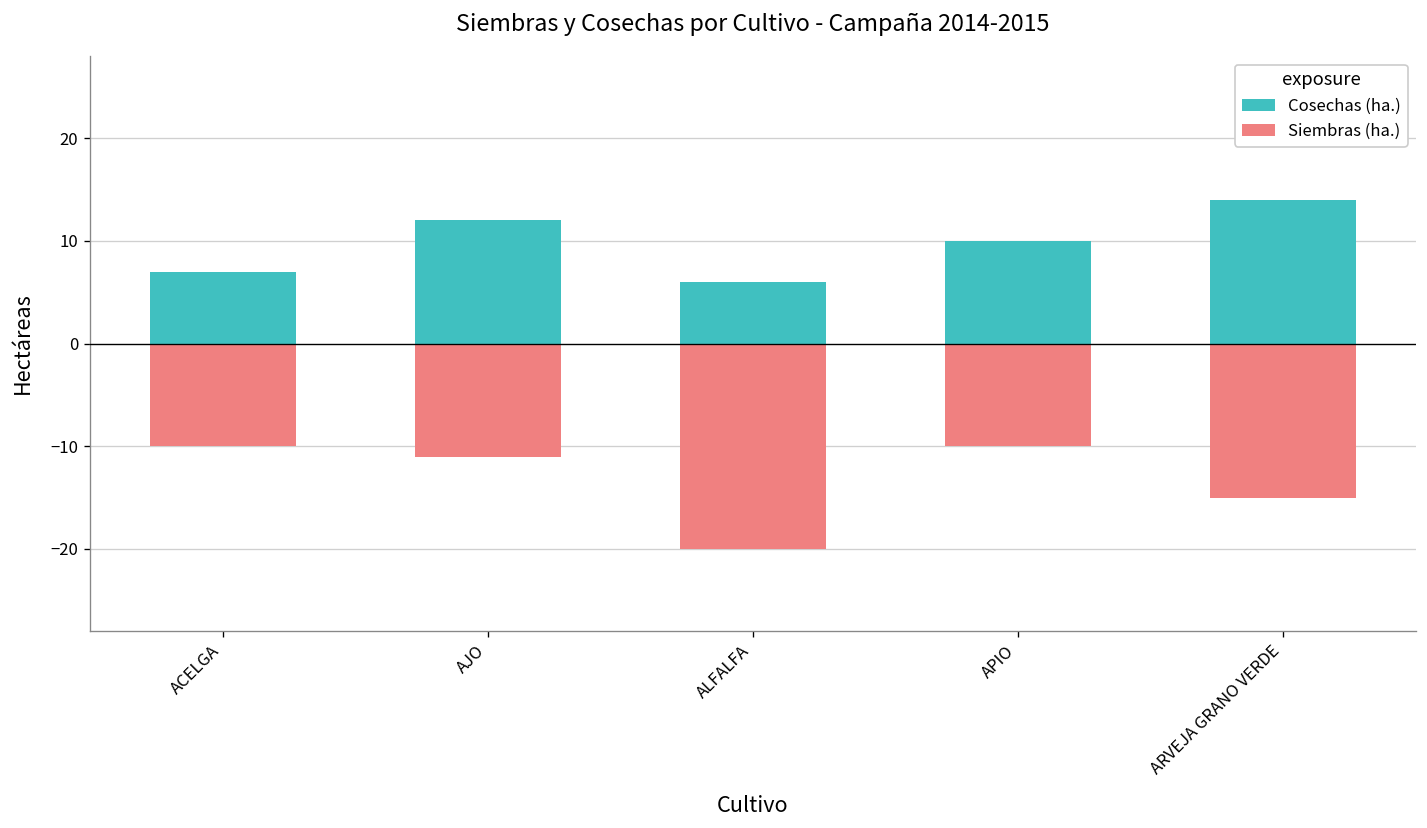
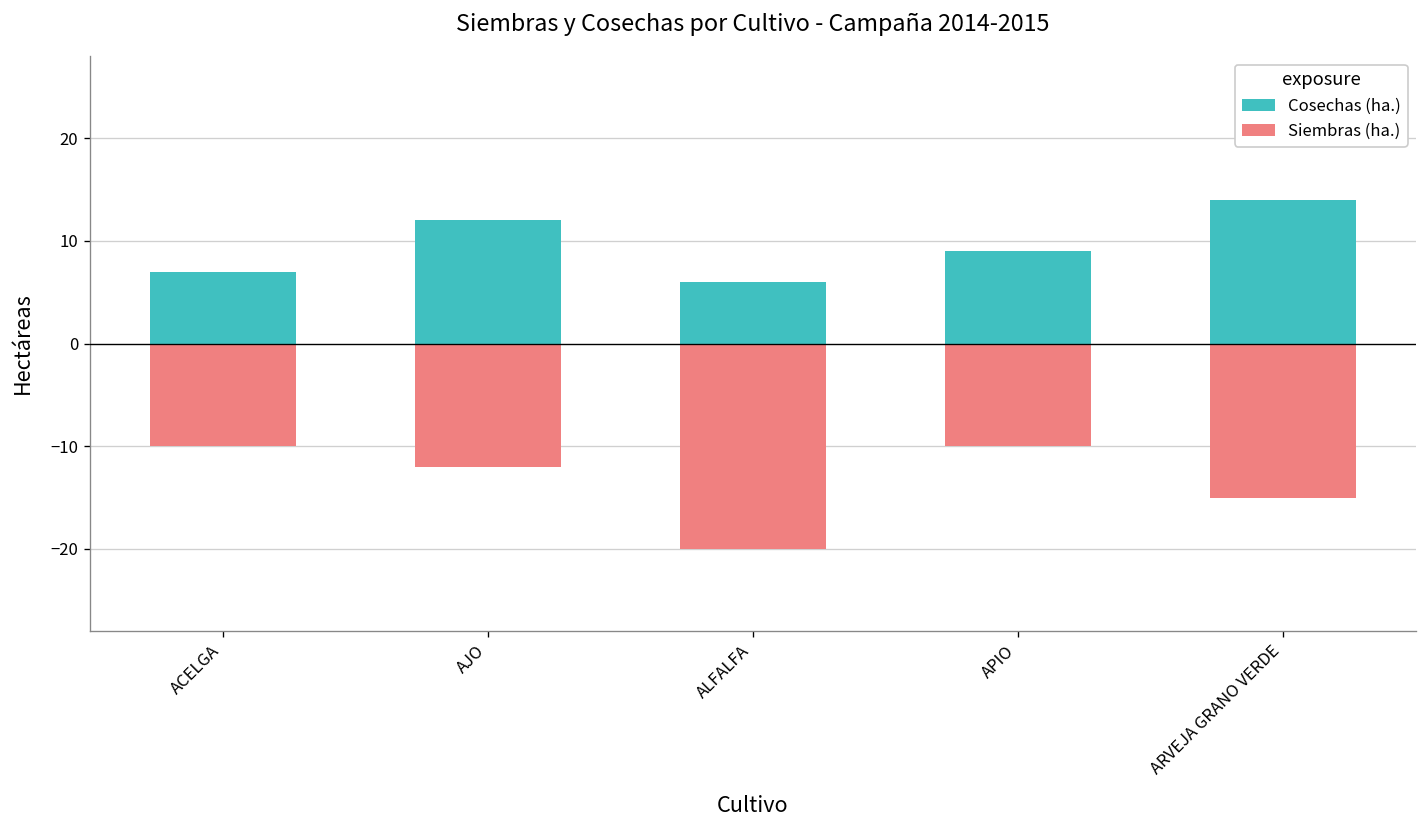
  {
    "Cosechas (ha.)": {
      "ACELGA": 7,
      "AJO": 12,
      "ALFALFA": 6,
-     "APIO": 10,
+     "APIO": 9,
      "ARVEJA GRANO VERDE": 14
    },
    "Siembras (ha.)": {
      "ACELGA": -10,
-     "AJO": -11,
+     "AJO": -12,
      "ALFALFA": -20,
      "APIO": -10,
      "ARVEJA GRANO VERDE": -15
    }
  }
